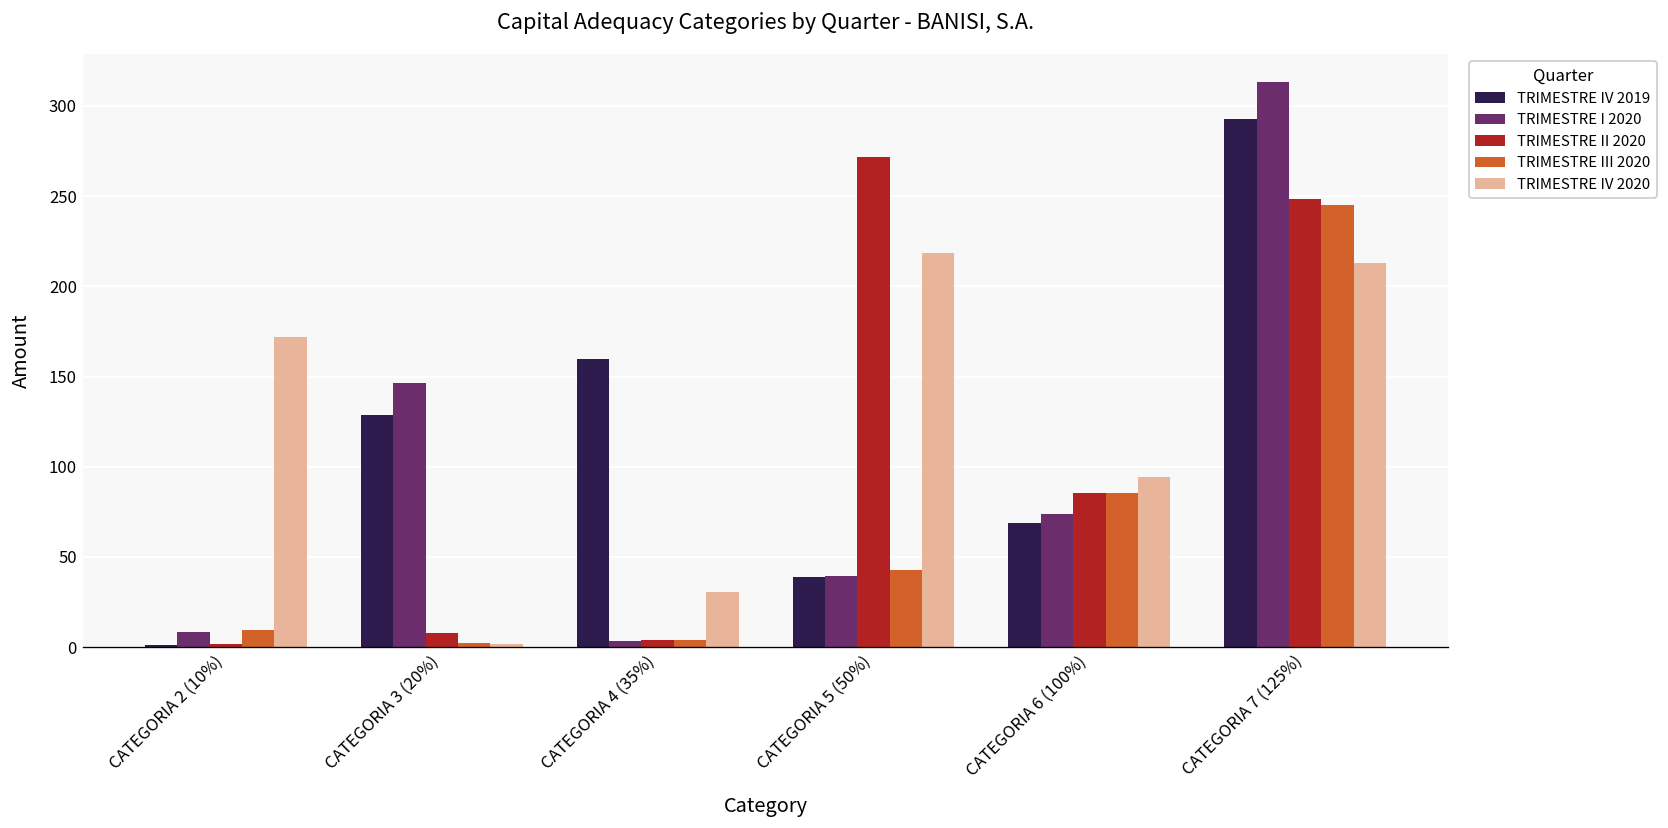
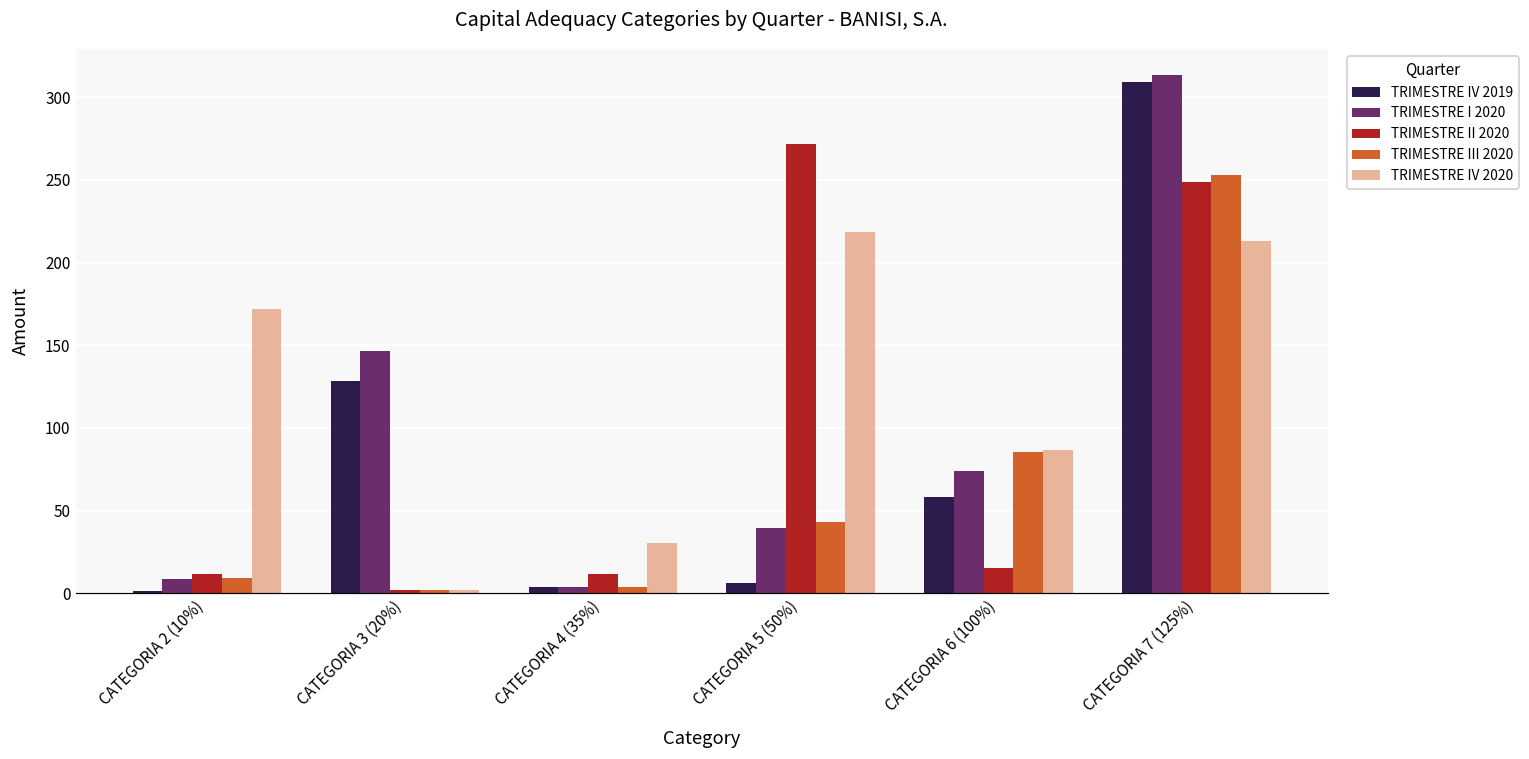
  {
    "TRIMESTRE IV 2019": {
      "CATEGORIA 3 (20%)": 129,
-     "CATEGORIA 4 (35%)": 160,
-     "CATEGORIA 5 (50%)": 39,
-     "CATEGORIA 6 (100%)": 69,
-     "CATEGORIA 7 (125%)": 293
+     "CATEGORIA 4 (35%)": 4,
+     "CATEGORIA 5 (50%)": 6,
+     "CATEGORIA 6 (100%)": 58,
+     "CATEGORIA 7 (125%)": 309
    },
    "TRIMESTRE I 2020": {
      "CATEGORIA 2 (10%)": 9,
      "CATEGORIA 3 (20%)": 146,
      "CATEGORIA 4 (35%)": 4,
      "CATEGORIA 5 (50%)": 40,
      "CATEGORIA 6 (100%)": 74,
      "CATEGORIA 7 (125%)": 313
    },
    "TRIMESTRE II 2020": {
-     "CATEGORIA 2 (10%)": 2,
-     "CATEGORIA 3 (20%)": 8,
-     "CATEGORIA 4 (35%)": 4,
+     "CATEGORIA 2 (10%)": 12,
+     "CATEGORIA 3 (20%)": 2,
+     "CATEGORIA 4 (35%)": 12,
      "CATEGORIA 5 (50%)": 272,
-     "CATEGORIA 6 (100%)": 85,
+     "CATEGORIA 6 (100%)": 15,
      "CATEGORIA 7 (125%)": 248
    },
    "TRIMESTRE III 2020": {
      "CATEGORIA 2 (10%)": 9,
      "CATEGORIA 3 (20%)": 2,
      "CATEGORIA 4 (35%)": 4,
      "CATEGORIA 5 (50%)": 43,
      "CATEGORIA 6 (100%)": 86,
-     "CATEGORIA 7 (125%)": 245
+     "CATEGORIA 7 (125%)": 253
    },
    "TRIMESTRE IV 2020": {
      "CATEGORIA 2 (10%)": 172,
      "CATEGORIA 3 (20%)": 2,
      "CATEGORIA 4 (35%)": 30,
      "CATEGORIA 5 (50%)": 219,
-     "CATEGORIA 6 (100%)": 94,
+     "CATEGORIA 6 (100%)": 87,
      "CATEGORIA 7 (125%)": 213
    }
  }
